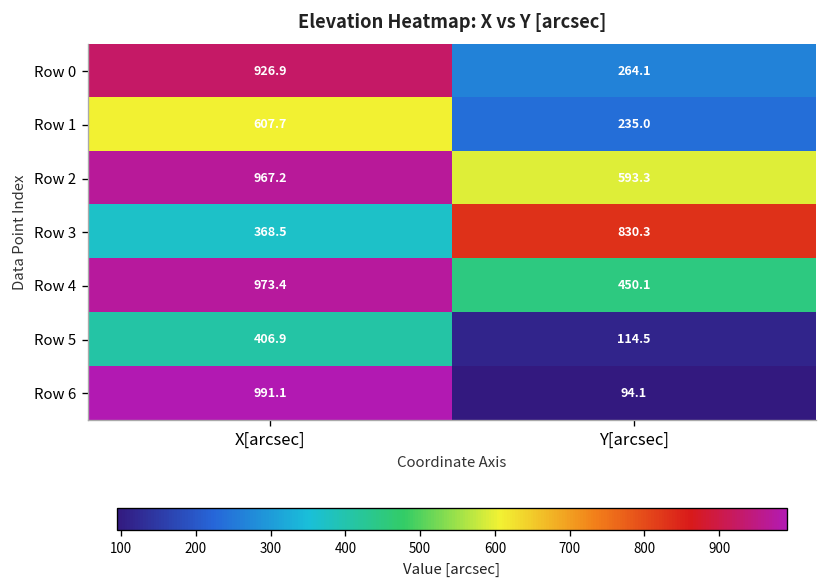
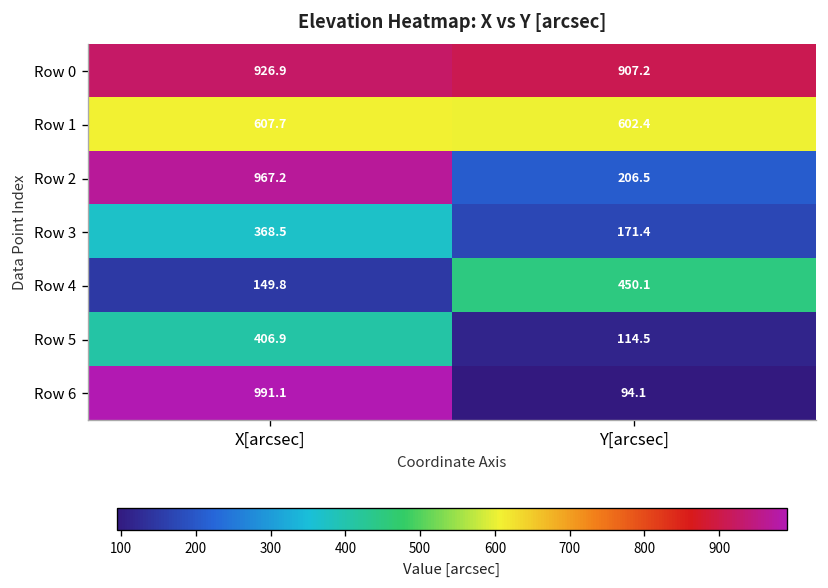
  {
    "Row 0": {
-     "Y[arcsec]": 264.1
+     "Y[arcsec]": 907.2
    },
    "Row 1": {
-     "Y[arcsec]": 235.0
+     "Y[arcsec]": 602.4
    },
    "Row 2": {
-     "Y[arcsec]": 593.3
+     "Y[arcsec]": 206.5
    },
    "Row 3": {
-     "Y[arcsec]": 830.3
+     "Y[arcsec]": 171.4
    },
    "Row 4": {
-     "X[arcsec]": 973.4
+     "X[arcsec]": 149.8
    }
  }
